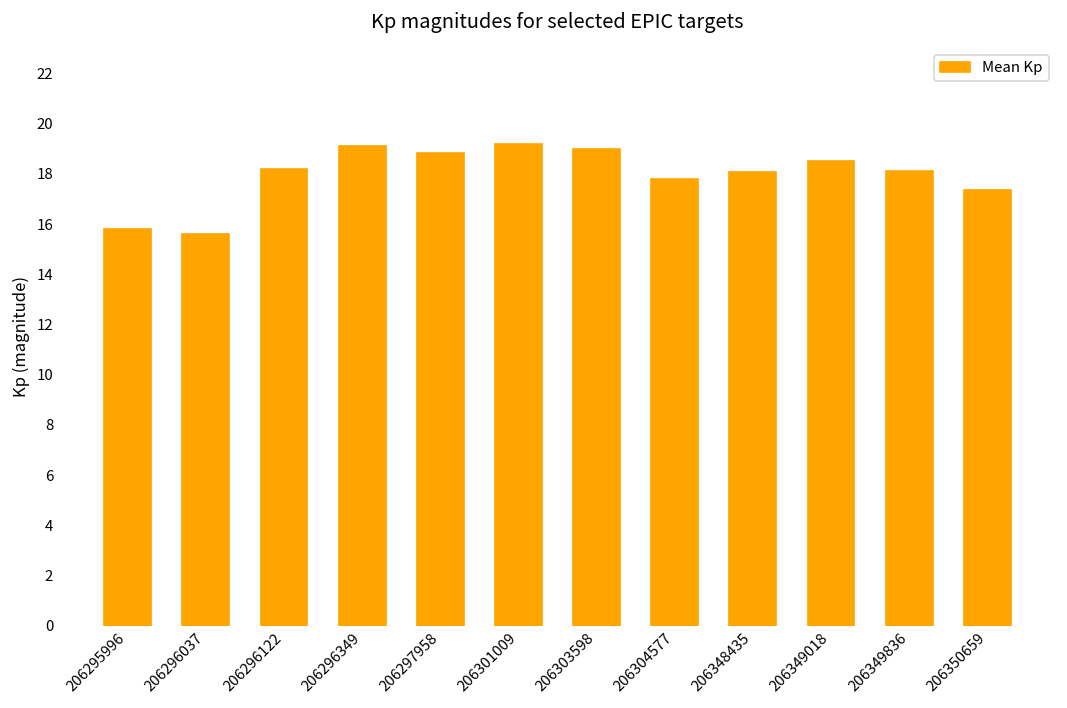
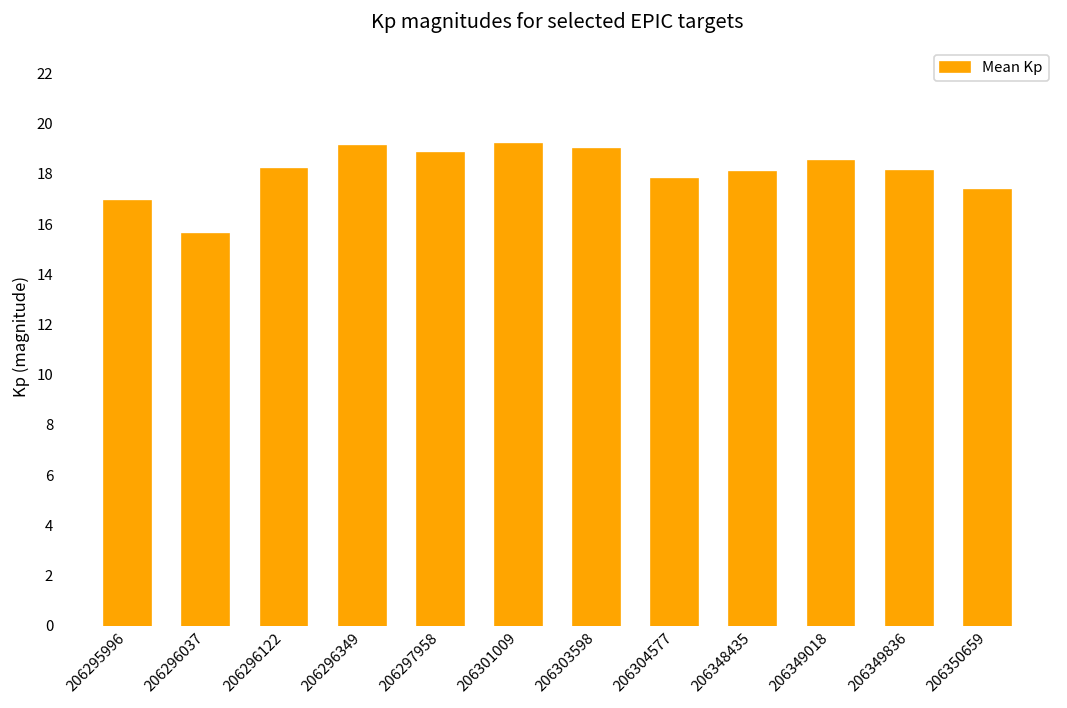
  {
-   "206295996": 15.8,
+   "206295996": 16.9,
    "206296037": 15.6,
    "206296122": 18.2,
    "206296349": 19.1,
    "206297958": 18.8,
    "206301009": 19.2,
    "206303598": 19.0,
    "206304577": 17.8,
    "206348435": 18.1,
    "206349018": 18.5,
    "206349836": 18.1,
    "206350659": 17.4
  }
